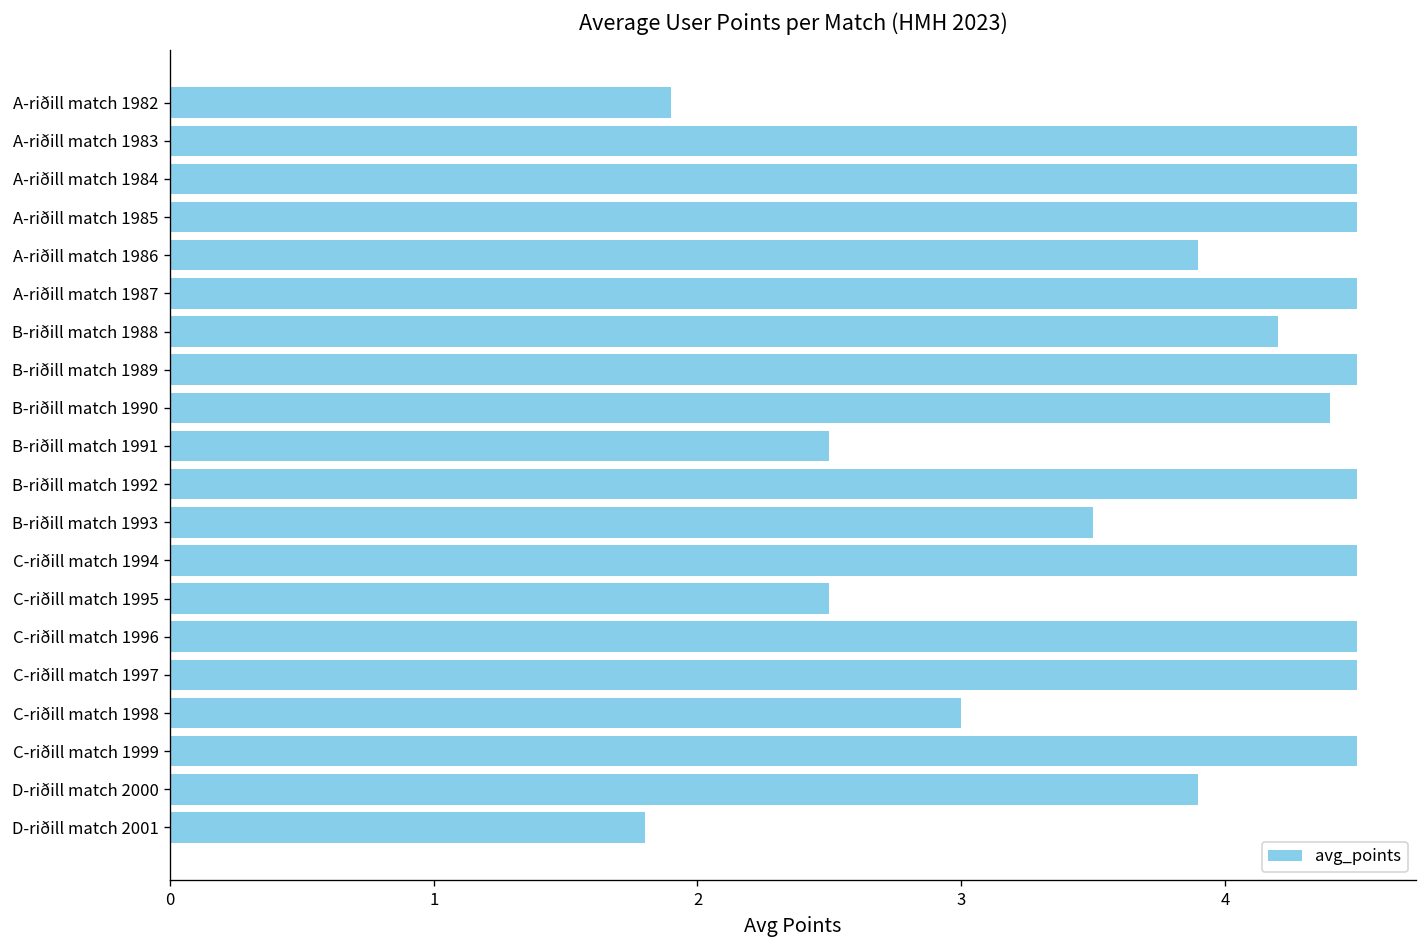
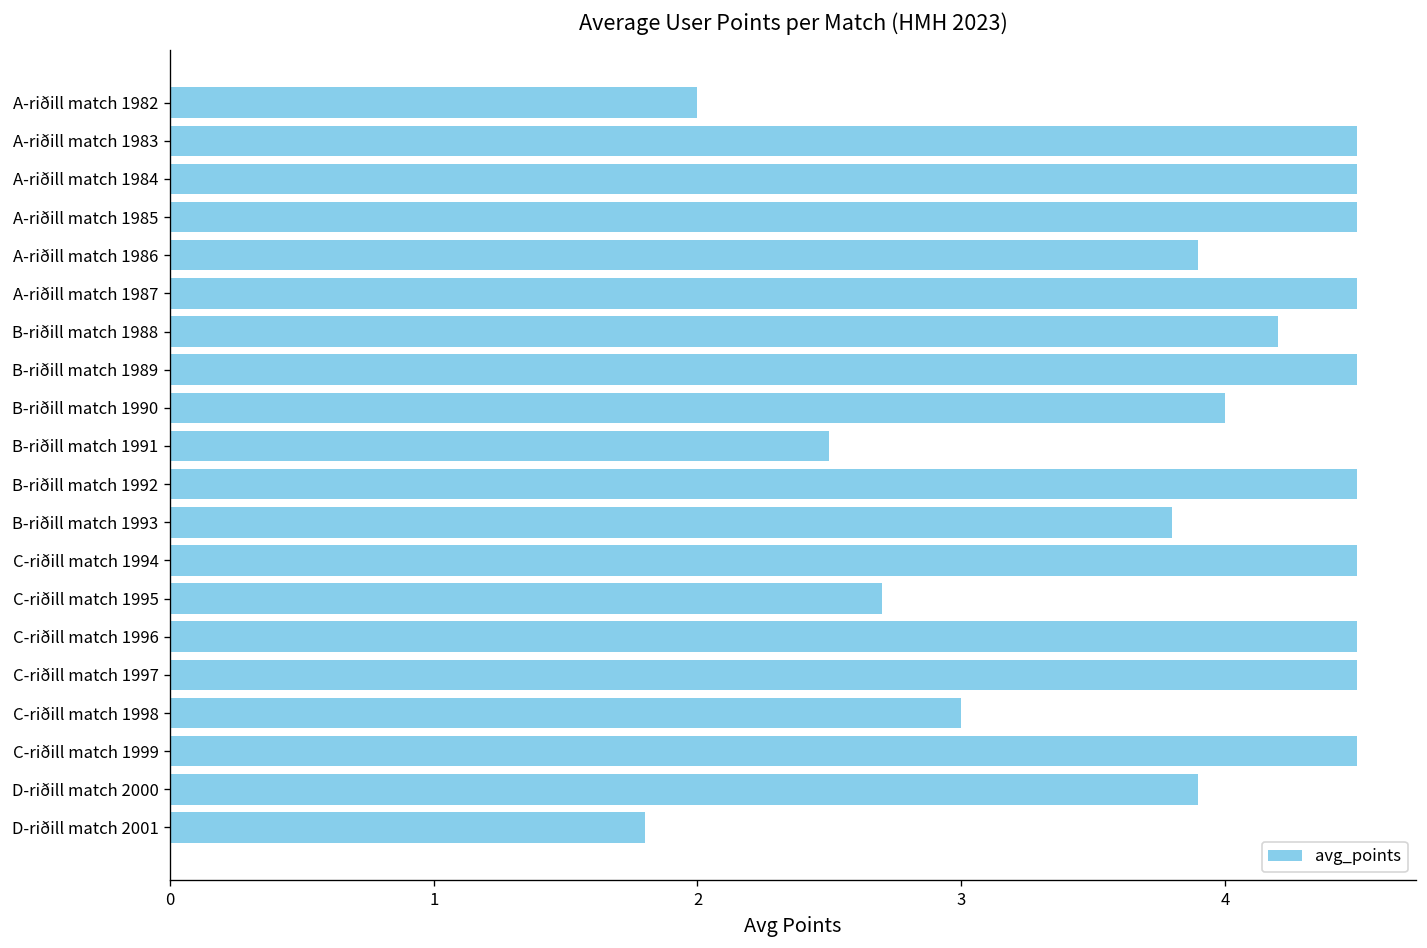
  {
-   "A-riðill match 1982": 1.9,
+   "A-riðill match 1982": 2.0,
    "A-riðill match 1983": 4.5,
    "A-riðill match 1984": 4.5,
    "A-riðill match 1985": 4.5,
    "A-riðill match 1986": 3.9,
    "A-riðill match 1987": 4.5,
    "B-riðill match 1988": 4.2,
    "B-riðill match 1989": 4.5,
-   "B-riðill match 1990": 4.4,
+   "B-riðill match 1990": 4.0,
    "B-riðill match 1991": 2.5,
    "B-riðill match 1992": 4.5,
-   "B-riðill match 1993": 3.5,
+   "B-riðill match 1993": 3.8,
    "C-riðill match 1994": 4.5,
-   "C-riðill match 1995": 2.5,
+   "C-riðill match 1995": 2.7,
    "C-riðill match 1996": 4.5,
    "C-riðill match 1997": 4.5,
    "C-riðill match 1998": 3.0,
    "C-riðill match 1999": 4.5,
    "D-riðill match 2000": 3.9,
    "D-riðill match 2001": 1.8
  }
